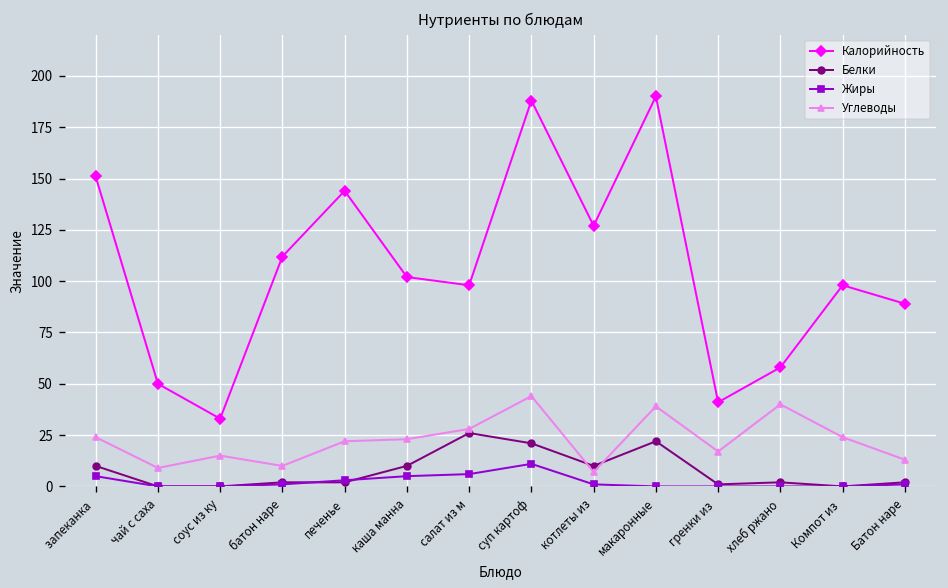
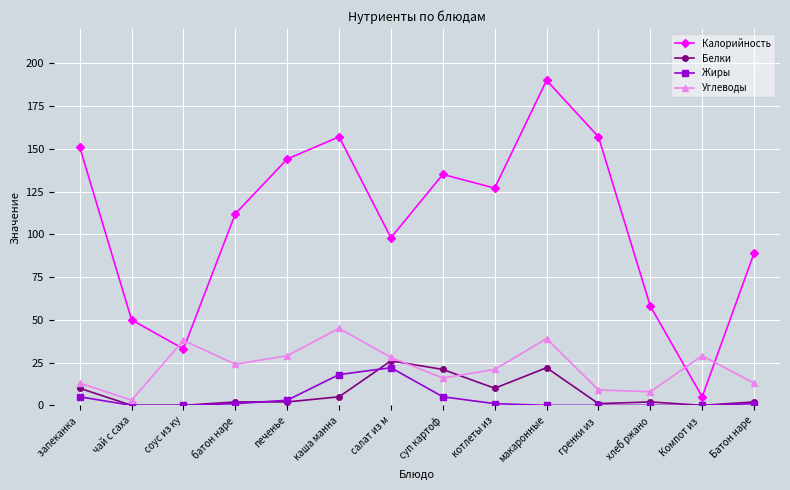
  {
    "Калорийность": {
      "запеканка": 151,
      "чай с саха": 50,
      "соус из ку": 33,
      "батон наре": 112,
      "печенье": 144,
-     "каша манна": 102,
+     "каша манна": 157,
      "салат из м": 98,
-     "суп картоф": 188,
+     "суп картоф": 135,
      "котлеты из": 127,
      "макаронные": 190,
-     "гренки из": 41,
+     "гренки из": 157,
      "хлеб ржано": 58,
-     "Компот из": 98,
+     "Компот из": 5,
      "Батон наре": 89
    },
    "Белки": {
      "запеканка": 10,
-     "каша манна": 10,
+     "каша манна": 5,
      "салат из м": 26,
      "суп картоф": 21,
      "котлеты из": 10,
      "макаронные": 22,
      "хлеб ржано": 2
    },
    "Жиры": {
      "запеканка": 5,
-     "каша манна": 5,
-     "салат из м": 6,
-     "суп картоф": 11,
+     "каша манна": 18,
+     "салат из м": 22,
+     "суп картоф": 5,
      "котлеты из": 1,
      "макаронные": 0,
      "хлеб ржано": 0
    },
    "Углеводы": {
-     "запеканка": 24,
-     "чай с саха": 9,
-     "соус из ку": 15,
-     "батон наре": 10,
-     "печенье": 22,
-     "каша манна": 23,
+     "запеканка": 13,
+     "чай с саха": 3,
+     "соус из ку": 38,
+     "батон наре": 24,
+     "печенье": 29,
+     "каша манна": 45,
      "салат из м": 28,
-     "суп картоф": 44,
-     "котлеты из": 7,
+     "суп картоф": 16,
+     "котлеты из": 21,
      "макаронные": 39,
-     "гренки из": 17,
-     "хлеб ржано": 40,
-     "Компот из": 24,
+     "гренки из": 9,
+     "хлеб ржано": 8,
+     "Компот из": 29,
      "Батон наре": 13
    }
  }
